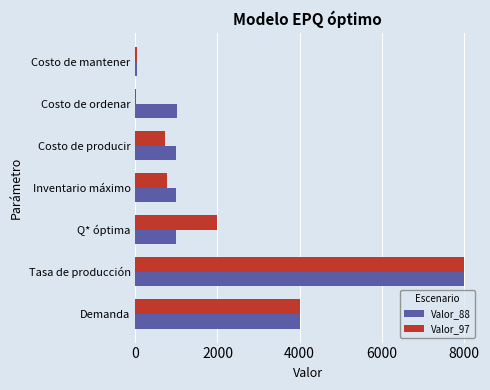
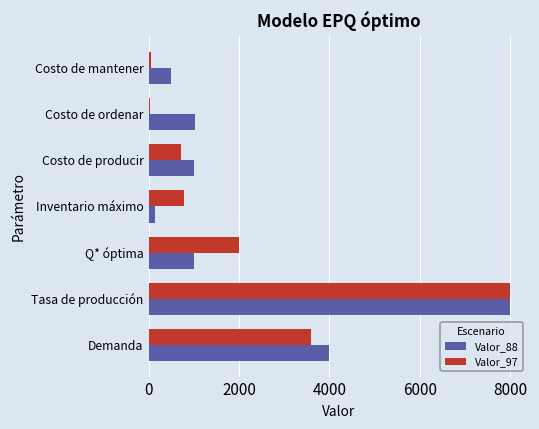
  {
    "Valor_88": {
-     "Costo de mantener": 100,
+     "Costo de mantener": 500,
      "Costo de ordenar": 1000,
      "Costo de producir": 1000,
-     "Inventario máximo": 1000,
+     "Inventario máximo": 100,
      "Q* óptima": 1000,
      "Tasa de producción": 8000,
      "Demanda": 4000
    },
    "Valor_97": {
      "Costo de producir": 700,
      "Inventario máximo": 800,
      "Q* óptima": 2000,
      "Tasa de producción": 8000,
-     "Demanda": 4000
+     "Demanda": 3600
    }
  }
